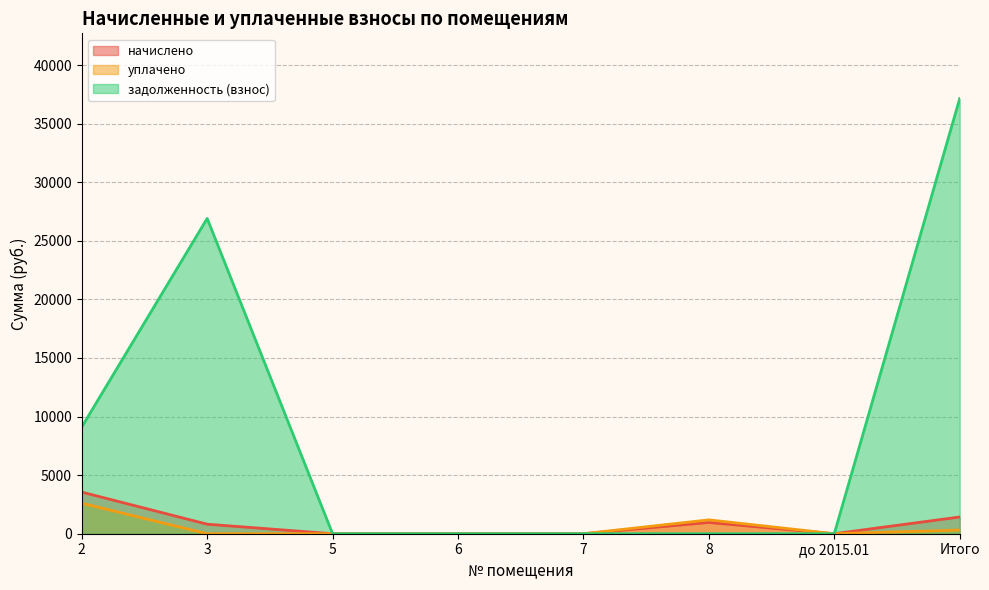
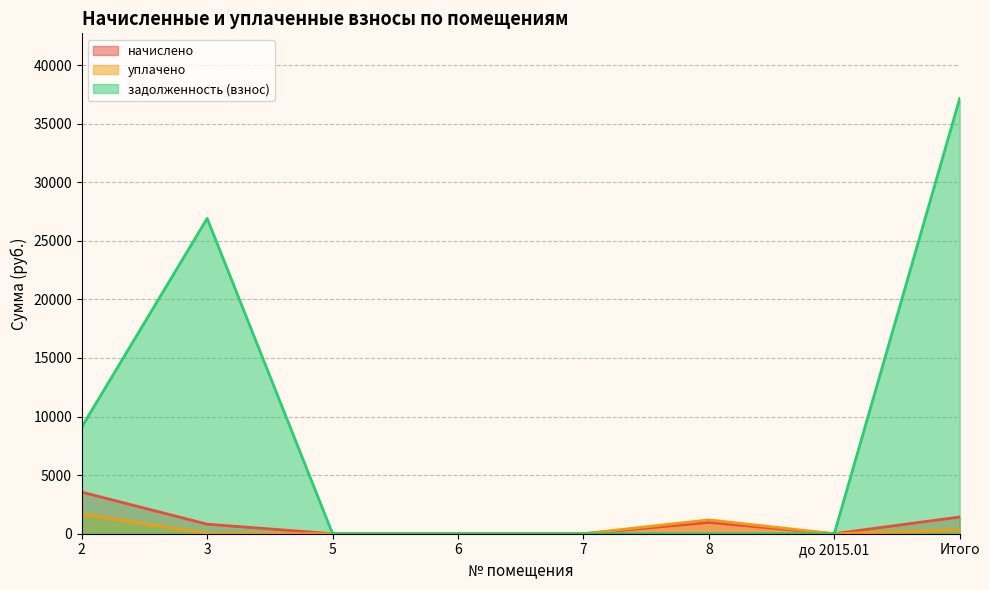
  {
    "начислено": {
      "2": 3600,
      "3": 800,
      "Итого": 1400
    },
    "уплачено": {
-     "2": 2600,
+     "2": 1700,
      "3": 0,
      "Итого": 300
    },
    "задолженность (взнос)": {
      "2": 9100,
      "3": 26900,
      "8": 0,
      "Итого": 37100
    }
  }
